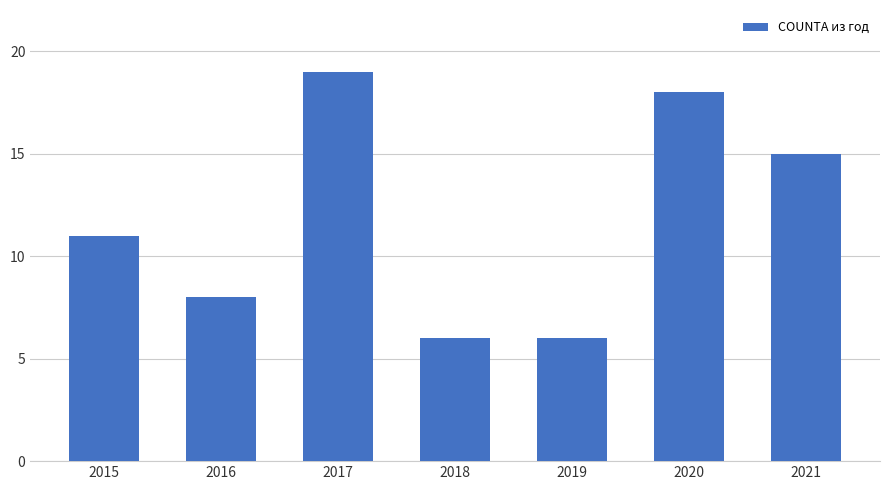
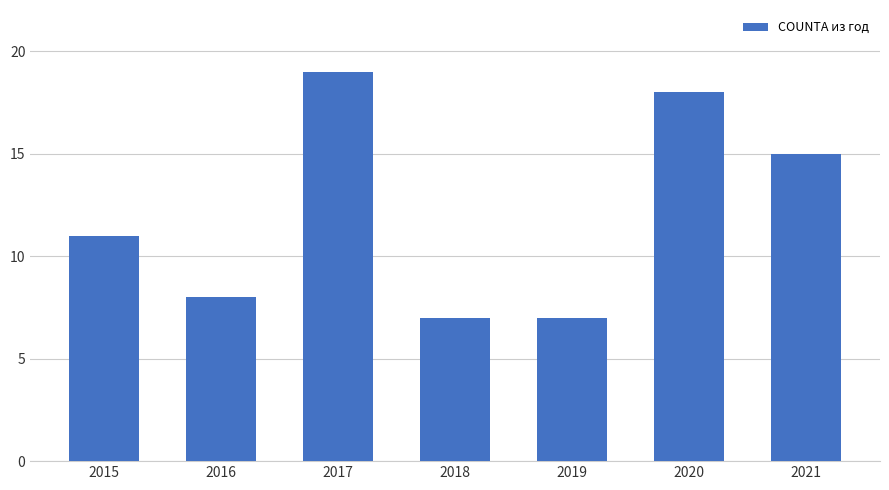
  {
    "2015": 11,
    "2016": 8,
    "2017": 19,
-   "2018": 6,
-   "2019": 6,
+   "2018": 7,
+   "2019": 7,
    "2020": 18,
    "2021": 15
  }
